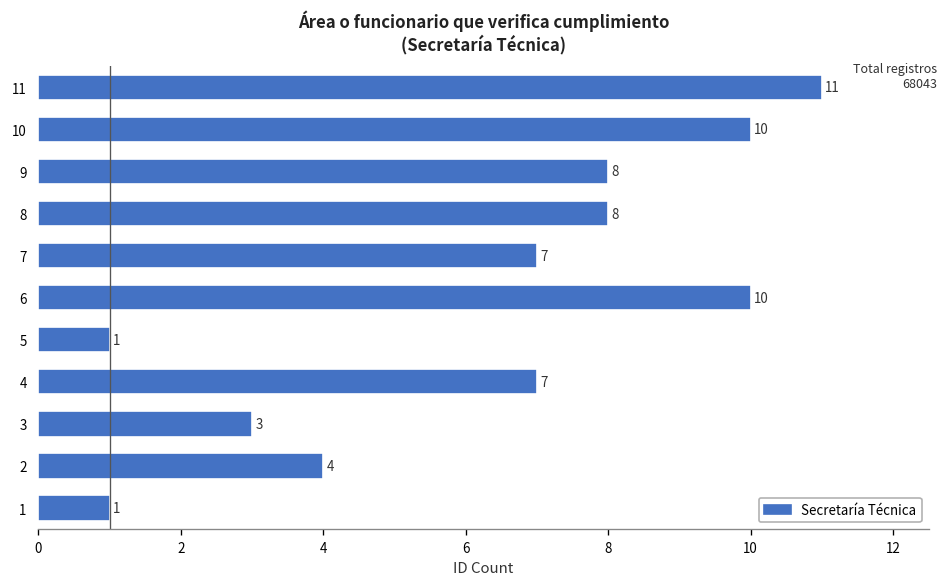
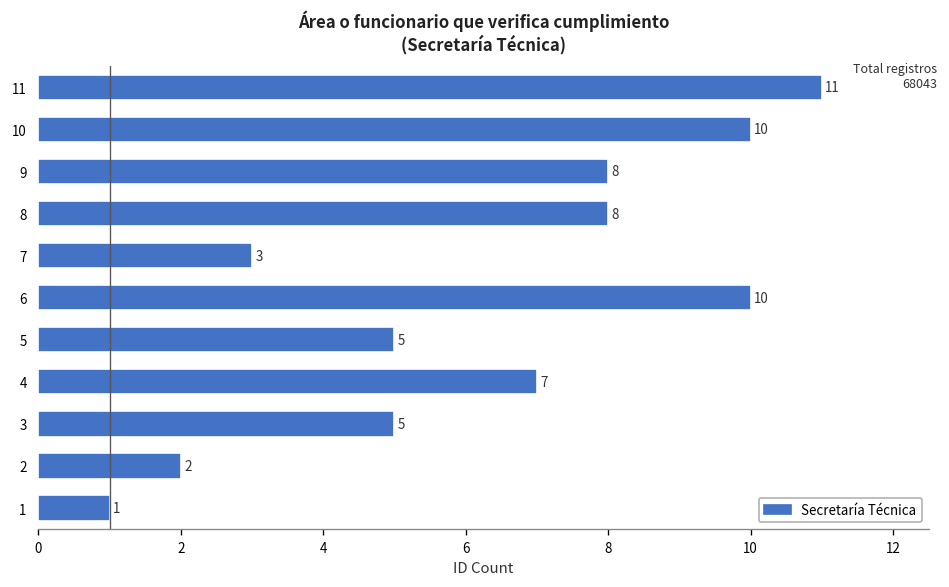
  {
    "11": 11,
    "10": 10,
    "9": 8,
    "8": 8,
-   "7": 7,
+   "7": 3,
    "6": 10,
-   "5": 1,
+   "5": 5,
    "4": 7,
-   "3": 3,
-   "2": 4,
+   "3": 5,
+   "2": 2,
    "1": 1
  }
